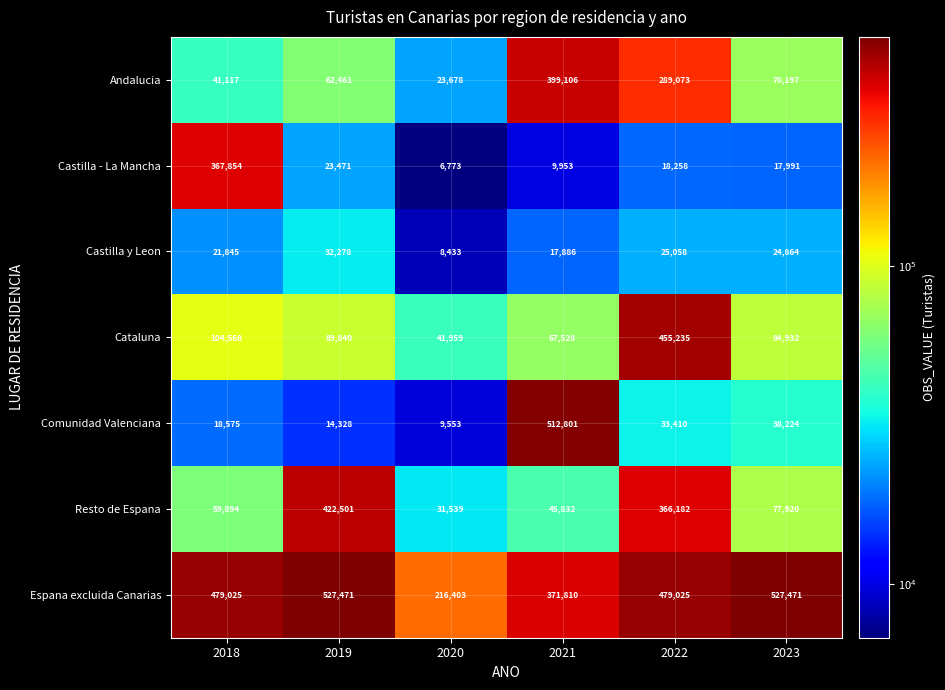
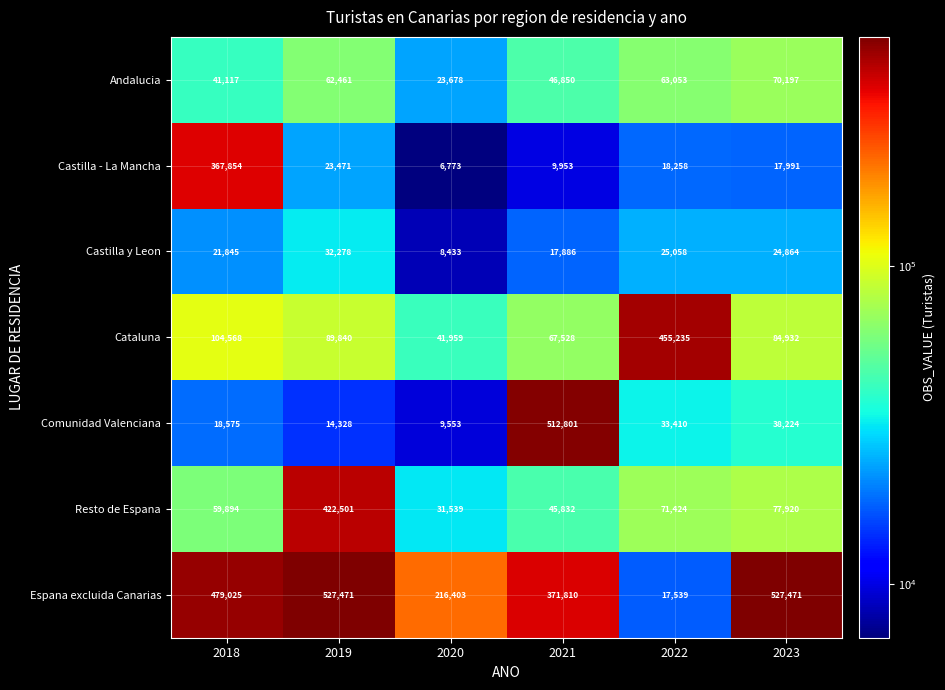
  {
    "Andalucia": {
      "2018": "41,117",
      "2019": "62,461",
      "2020": "23,678",
-     "2021": "399,106",
-     "2022": "289,073",
+     "2021": "46,850",
+     "2022": "63,053",
      "2023": "70,197"
    },
    "Castilla - La Mancha": {
      "2018": "367,854",
      "2019": "23,471",
      "2020": "6,773",
      "2021": "9,953",
      "2022": "18,258",
      "2023": "17,991"
    },
    "Castilla y Leon": {
      "2018": "21,845",
      "2019": "32,278",
      "2020": "8,433",
      "2021": "17,886",
      "2022": "25,058",
      "2023": "24,864"
    },
    "Cataluna": {
      "2018": "104,568",
      "2019": "89,840",
      "2020": "41,959",
      "2021": "67,528",
      "2022": "455,235",
      "2023": "84,932"
    },
    "Comunidad Valenciana": {
      "2018": "18,575",
      "2019": "14,328",
      "2020": "9,553",
      "2021": "512,801",
      "2022": "33,410",
      "2023": "38,224"
    },
    "Resto de Espana": {
      "2018": "59,894",
      "2019": "422,501",
      "2020": "31,539",
      "2021": "45,832",
-     "2022": "366,182",
+     "2022": "71,424",
      "2023": "77,920"
    },
    "Espana excluida Canarias": {
      "2018": "479,025",
      "2019": "527,471",
      "2020": "216,403",
      "2021": "371,810",
-     "2022": "479,025",
+     "2022": "17,539",
      "2023": "527,471"
    }
  }
